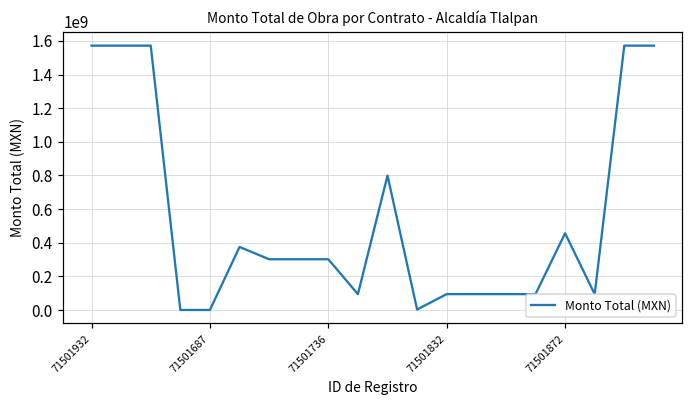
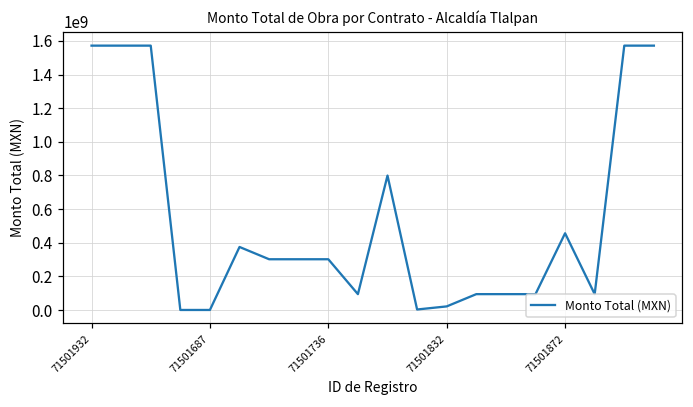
  {
    "71501932": 1570000000,
    "71501687": 0,
    "71501736": 300000000,
-   "71501832": 90000000,
+   "71501832": 20000000,
    "71501872": 460000000
  }
